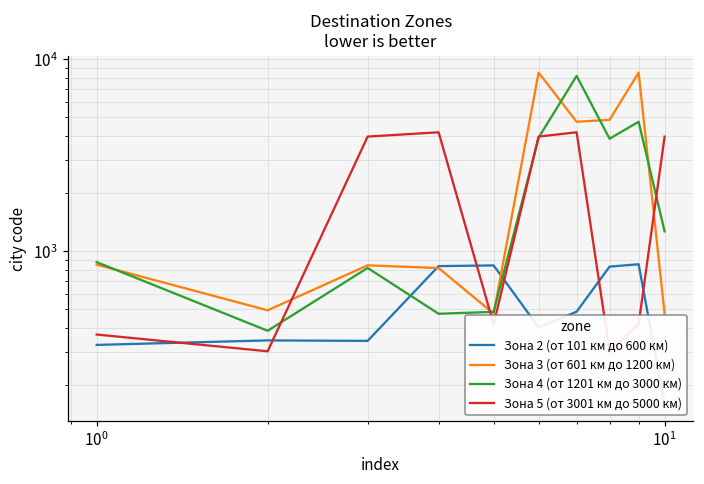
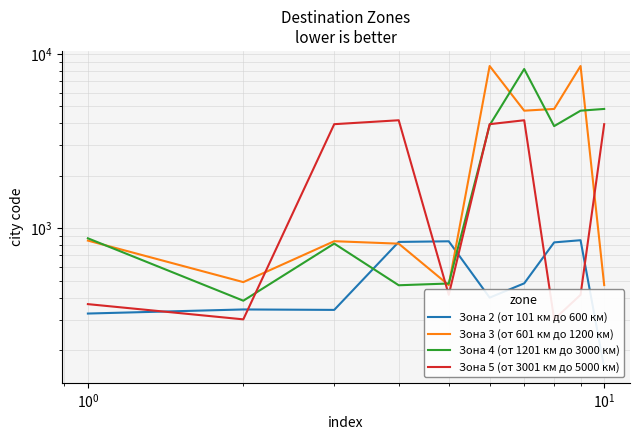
  {
    "Зона 2 (от 101 км до 600 км)": {
      "10^0": 330
    },
    "Зона 3 (от 601 км до 1200 км)": {
      "10^1": 470
    },
    "Зона 4 (от 1201 км до 3000 км)": {
-     "10^1": 1300
+     "10^1": 4800
    },
    "Зона 5 (от 3001 км до 5000 км)": {
      "10^0": 370,
      "10^1": 4000
    }
  }
